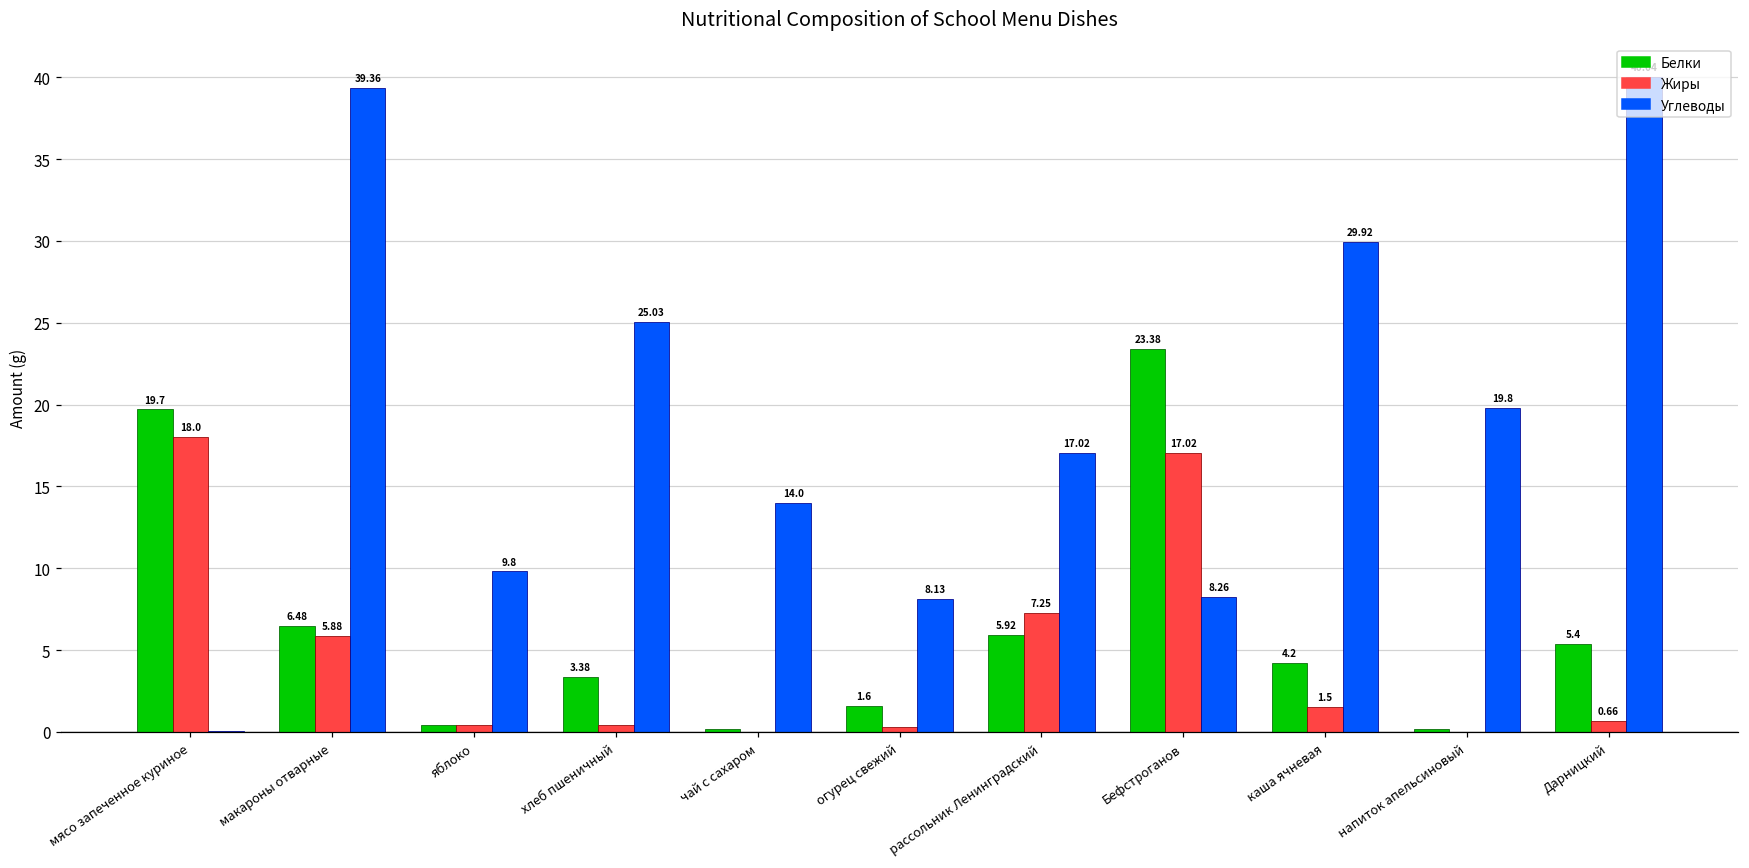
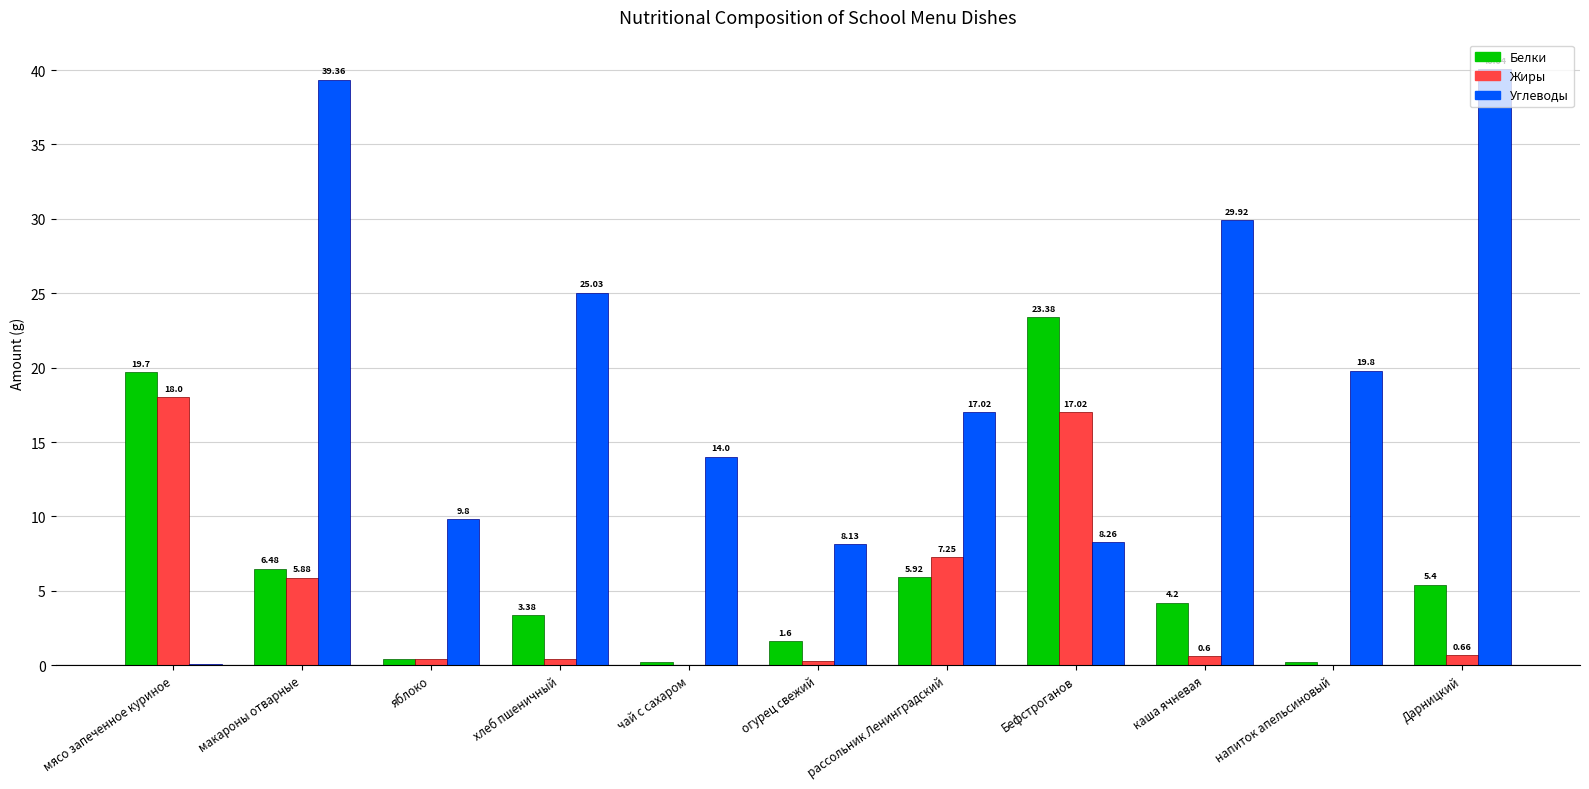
  {
    "Белки": {
      "мясо запеченное куриное": 19.7,
      "макароны отварные": 6.48,
      "хлеб пшеничный": 3.38,
      "огурец свежий": 1.6,
      "рассольник Ленинградский": 5.92,
      "Бефстроганов": 23.38,
      "каша ячневая": 4.2,
      "Дарницкий": 5.4
    },
    "Жиры": {
      "мясо запеченное куриное": 18.0,
      "макароны отварные": 5.88,
      "рассольник Ленинградский": 7.25,
      "Бефстроганов": 17.02,
-     "каша ячневая": 1.5,
+     "каша ячневая": 0.6,
      "Дарницкий": 0.66
    },
    "Углеводы": {
      "макароны отварные": 39.36,
      "яблоко": 9.8,
      "хлеб пшеничный": 25.03,
      "чай с сахаром": 14.0,
      "огурец свежий": 8.13,
      "рассольник Ленинградский": 17.02,
      "Бефстроганов": 8.26,
      "каша ячневая": 29.92,
      "напиток апельсиновый": 19.8
    }
  }
